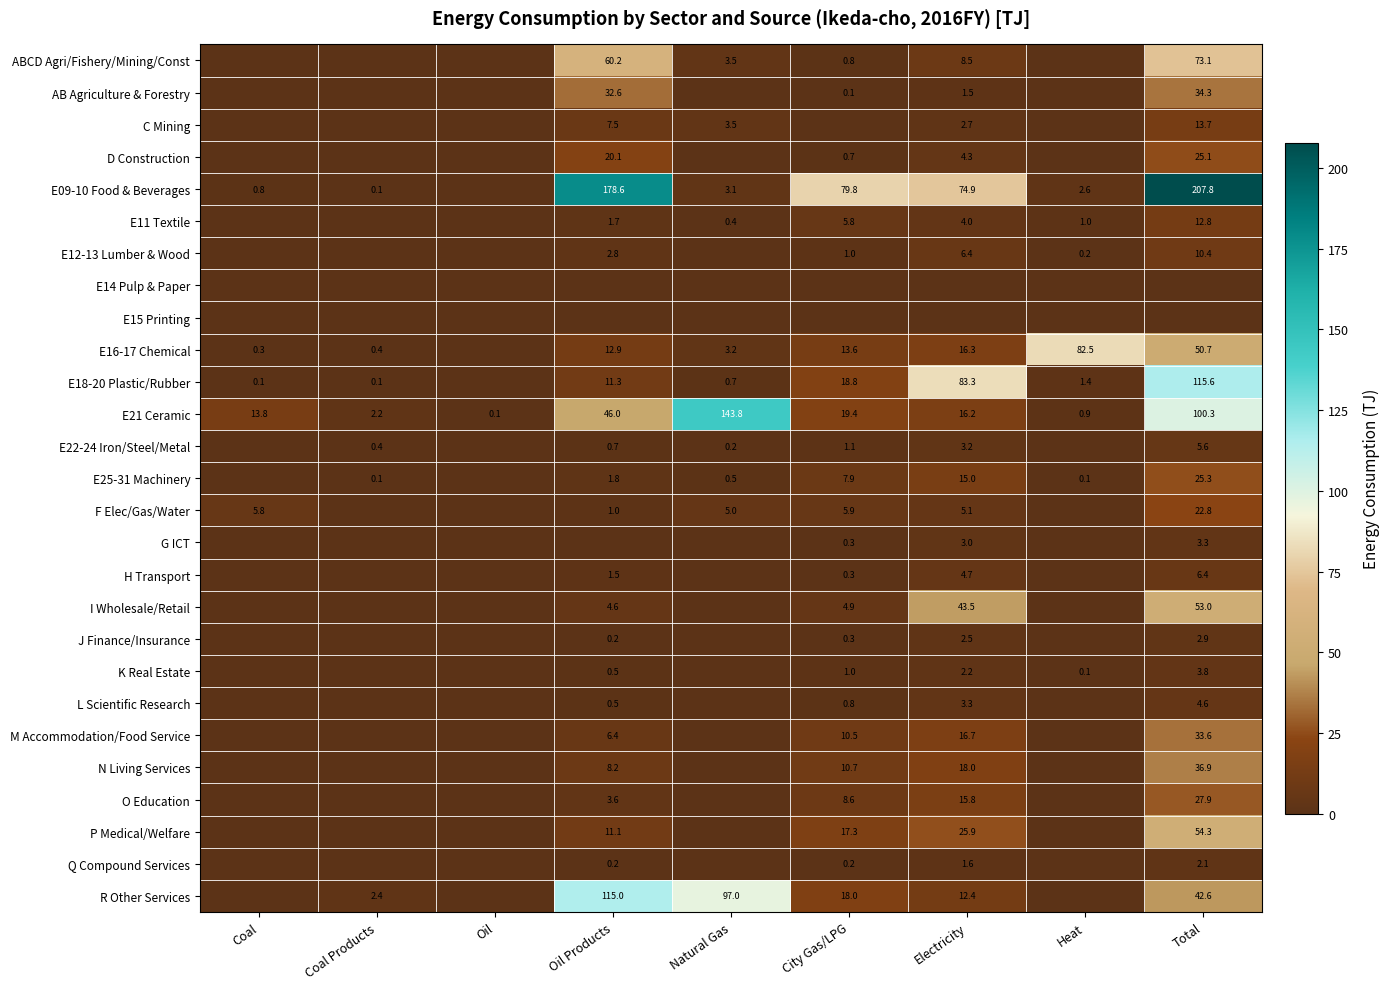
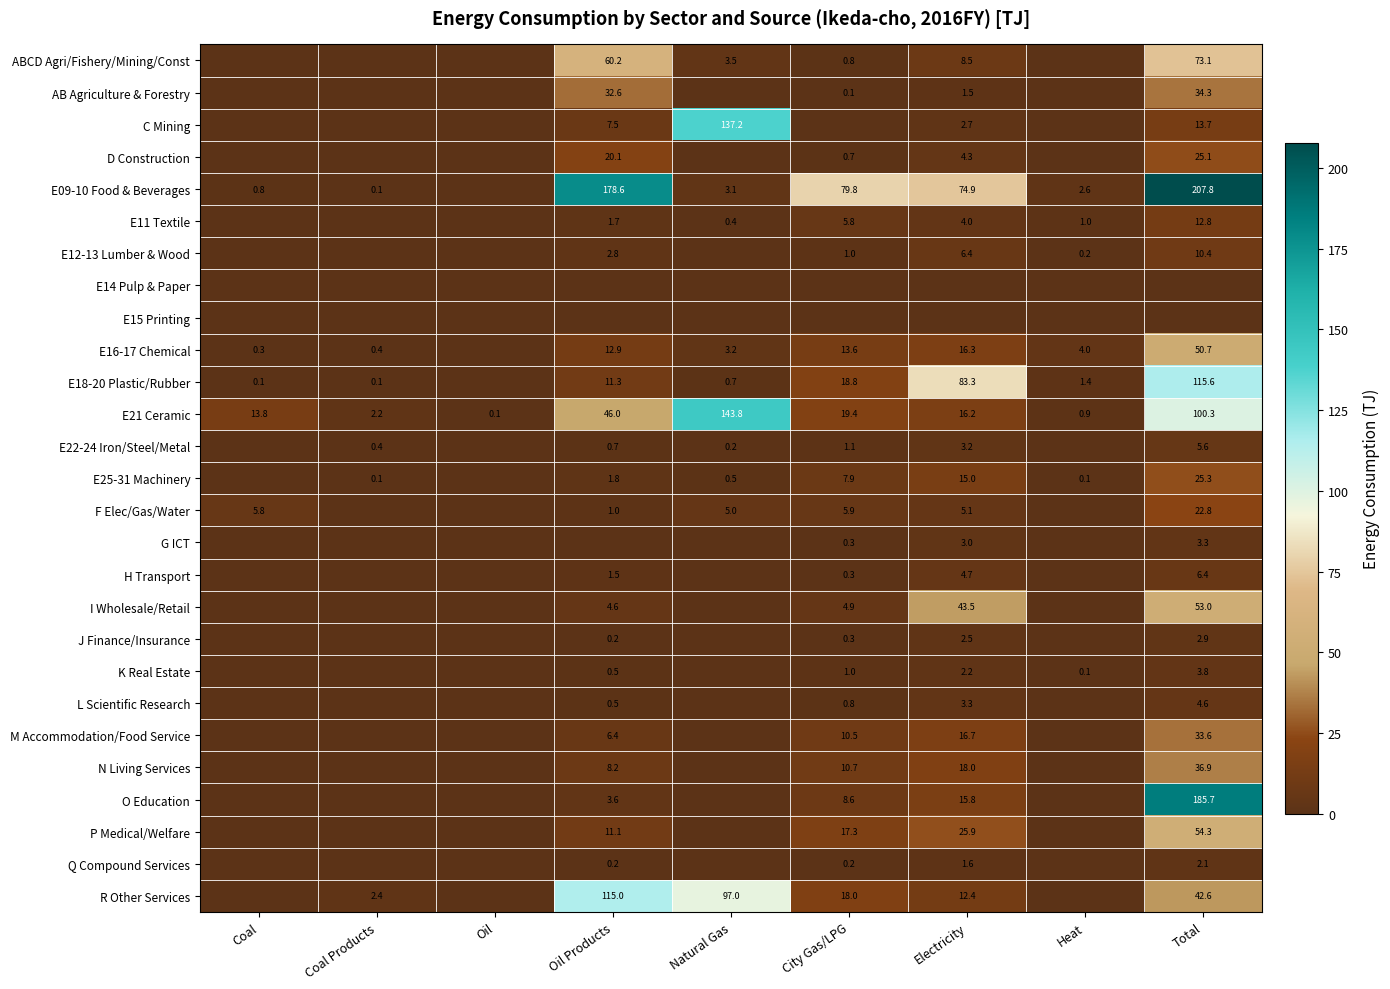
  {
    "ABCD Agri/Fishery/Mining/Const": {
      "Oil Products": 60.2,
      "Natural Gas": 3.5,
      "City Gas/LPG": 0.8,
      "Electricity": 8.5,
      "Total": 73.1
    },
    "AB Agriculture & Forestry": {
      "Oil Products": 32.6,
      "City Gas/LPG": 0.1,
      "Electricity": 1.5,
      "Total": 34.3
    },
    "C Mining": {
      "Oil Products": 7.5,
-     "Natural Gas": 3.5,
+     "Natural Gas": 137.2,
      "Electricity": 2.7,
      "Total": 13.7
    },
    "D Construction": {
      "Oil Products": 20.1,
      "City Gas/LPG": 0.7,
      "Electricity": 4.3,
      "Total": 25.1
    },
    "E09-10 Food & Beverages": {
      "Coal": 0.8,
      "Coal Products": 0.1,
      "Oil Products": 178.6,
      "Natural Gas": 3.1,
      "City Gas/LPG": 79.8,
      "Electricity": 74.9,
      "Heat": 2.6,
      "Total": 207.8
    },
    "E11 Textile": {
      "Oil Products": 1.7,
      "Natural Gas": 0.4,
      "City Gas/LPG": 5.8,
      "Electricity": 4.0,
      "Heat": 1.0,
      "Total": 12.8
    },
    "E12-13 Lumber & Wood": {
      "Oil Products": 2.8,
      "City Gas/LPG": 1.0,
      "Electricity": 6.4,
      "Heat": 0.2,
      "Total": 10.4
    },
    "E16-17 Chemical": {
      "Coal": 0.3,
      "Coal Products": 0.4,
      "Oil Products": 12.9,
      "Natural Gas": 3.2,
      "City Gas/LPG": 13.6,
      "Electricity": 16.3,
-     "Heat": 82.5,
+     "Heat": 4.0,
      "Total": 50.7
    },
    "E18-20 Plastic/Rubber": {
      "Coal": 0.1,
      "Coal Products": 0.1,
      "Oil Products": 11.3,
      "Natural Gas": 0.7,
      "City Gas/LPG": 18.8,
      "Electricity": 83.3,
      "Heat": 1.4,
      "Total": 115.6
    },
    "E21 Ceramic": {
      "Coal": 13.8,
      "Coal Products": 2.2,
      "Oil": 0.1,
      "Oil Products": 46.0,
      "Natural Gas": 143.8,
      "City Gas/LPG": 19.4,
      "Electricity": 16.2,
      "Heat": 0.9,
      "Total": 100.3
    },
    "E22-24 Iron/Steel/Metal": {
      "Coal Products": 0.4,
      "Oil Products": 0.7,
      "Natural Gas": 0.2,
      "City Gas/LPG": 1.1,
      "Electricity": 3.2,
      "Total": 5.6
    },
    "E25-31 Machinery": {
      "Coal Products": 0.1,
      "Oil Products": 1.8,
      "Natural Gas": 0.5,
      "City Gas/LPG": 7.9,
      "Electricity": 15.0,
      "Heat": 0.1,
      "Total": 25.3
    },
    "F Elec/Gas/Water": {
      "Coal": 5.8,
      "Oil Products": 1.0,
      "Natural Gas": 5.0,
      "City Gas/LPG": 5.9,
      "Electricity": 5.1,
      "Total": 22.8
    },
    "G ICT": {
      "City Gas/LPG": 0.3,
      "Electricity": 3.0,
      "Total": 3.3
    },
    "H Transport": {
      "Oil Products": 1.5,
      "City Gas/LPG": 0.3,
      "Electricity": 4.7,
      "Total": 6.4
    },
    "I Wholesale/Retail": {
      "Oil Products": 4.6,
      "City Gas/LPG": 4.9,
      "Electricity": 43.5,
      "Total": 53.0
    },
    "J Finance/Insurance": {
      "Oil Products": 0.2,
      "City Gas/LPG": 0.3,
      "Electricity": 2.5,
      "Total": 2.9
    },
    "K Real Estate": {
      "Oil Products": 0.5,
      "City Gas/LPG": 1.0,
      "Electricity": 2.2,
      "Heat": 0.1,
      "Total": 3.8
    },
    "L Scientific Research": {
      "Oil Products": 0.5,
      "City Gas/LPG": 0.8,
      "Electricity": 3.3,
      "Total": 4.6
    },
    "M Accommodation/Food Service": {
      "Oil Products": 6.4,
      "City Gas/LPG": 10.5,
      "Electricity": 16.7,
      "Total": 33.6
    },
    "N Living Services": {
      "Oil Products": 8.2,
      "City Gas/LPG": 10.7,
      "Electricity": 18.0,
      "Total": 36.9
    },
    "O Education": {
      "Oil Products": 3.6,
      "City Gas/LPG": 8.6,
      "Electricity": 15.8,
-     "Total": 27.9
+     "Total": 185.7
    },
    "P Medical/Welfare": {
      "Oil Products": 11.1,
      "City Gas/LPG": 17.3,
      "Electricity": 25.9,
      "Total": 54.3
    },
    "Q Compound Services": {
      "Oil Products": 0.2,
      "City Gas/LPG": 0.2,
      "Electricity": 1.6,
      "Total": 2.1
    },
    "R Other Services": {
      "Coal Products": 2.4,
      "Oil Products": 115.0,
      "Natural Gas": 97.0,
      "City Gas/LPG": 18.0,
      "Electricity": 12.4,
      "Total": 42.6
    }
  }
